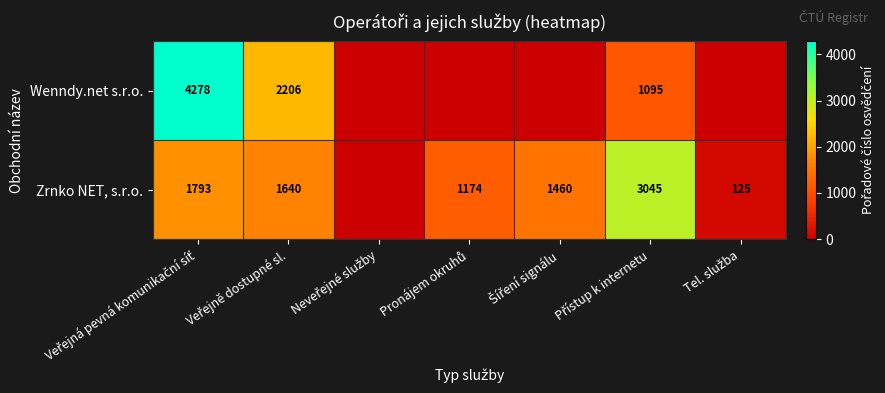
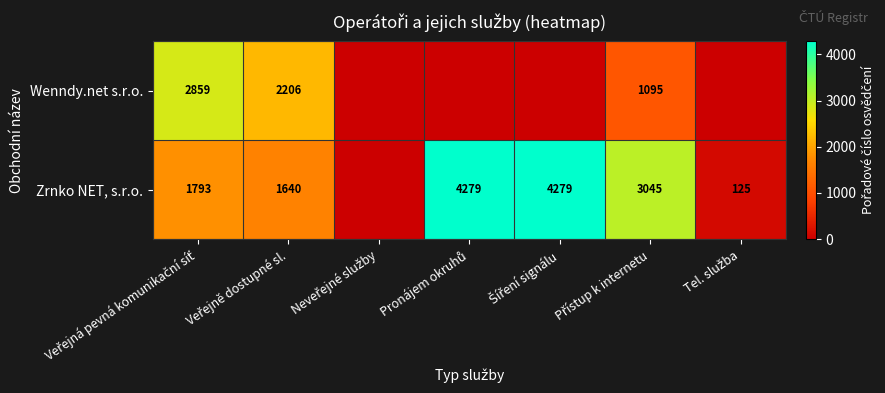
  {
    "Wenndy.net s.r.o.": {
-     "Veřejná pevná komunikační síť": 4278,
+     "Veřejná pevná komunikační síť": 2859,
      "Veřejně dostupné sl.": 2206,
      "Přístup k internetu": 1095
    },
    "Zrnko NET, s.r.o.": {
      "Veřejná pevná komunikační síť": 1793,
      "Veřejně dostupné sl.": 1640,
-     "Pronájem okruhů": 1174,
-     "Šíření signálu": 1460,
+     "Pronájem okruhů": 4279,
+     "Šíření signálu": 4279,
      "Přístup k internetu": 3045,
      "Tel. služba": 125
    }
  }
